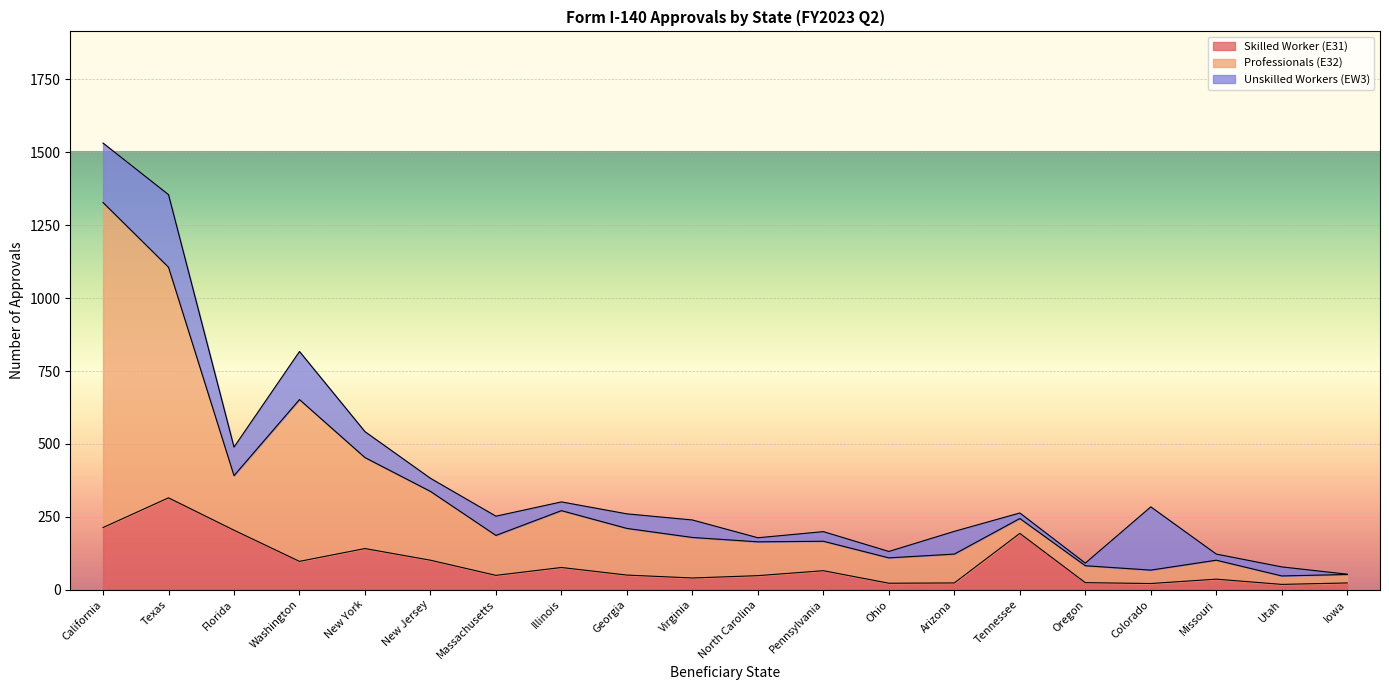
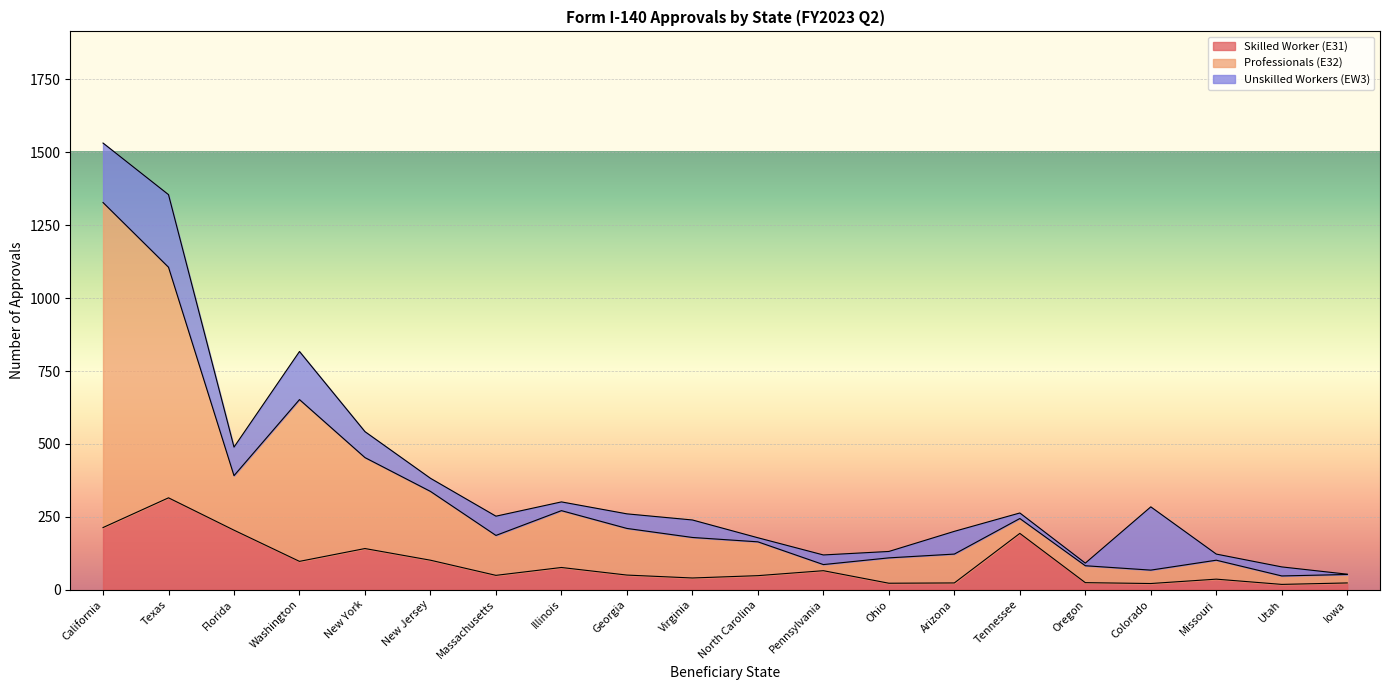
  {
    "Skilled Worker (E31)": {
      "California": 210,
      "Texas": 320,
      "Florida": 200,
      "Washington": 100,
      "New York": 140,
      "New Jersey": 100,
      "Massachusetts": 50,
      "Illinois": 80,
      "Georgia": 50,
      "Virginia": 40,
      "North Carolina": 50,
      "Pennsylvania": 70,
      "Ohio": 20,
      "Arizona": 20,
      "Tennessee": 190,
      "Oregon": 20,
      "Colorado": 20,
      "Missouri": 40,
      "Utah": 20,
      "Iowa": 20
    },
    "Professionals (E32)": {
      "California": 1120,
      "Texas": 790,
      "Florida": 190,
      "Washington": 560,
      "New York": 310,
      "New Jersey": 240,
      "Massachusetts": 140,
      "Illinois": 200,
      "Georgia": 160,
      "Virginia": 140,
      "North Carolina": 120,
-     "Pennsylvania": 100,
+     "Pennsylvania": 20,
      "Ohio": 90,
      "Arizona": 100,
      "Tennessee": 50,
      "Oregon": 60,
      "Colorado": 50,
      "Missouri": 70,
      "Utah": 30
    },
    "Unskilled Workers (EW3)": {
      "California": 200,
      "Texas": 250,
      "Florida": 100,
      "Washington": 170,
      "New York": 90,
      "New Jersey": 50,
      "Massachusetts": 70,
      "Illinois": 30,
      "Georgia": 50,
      "Virginia": 60,
      "North Carolina": 10,
      "Pennsylvania": 30,
      "Ohio": 20,
      "Arizona": 80,
      "Tennessee": 20,
      "Oregon": 10,
      "Colorado": 220,
      "Missouri": 20,
      "Utah": 30
    }
  }
